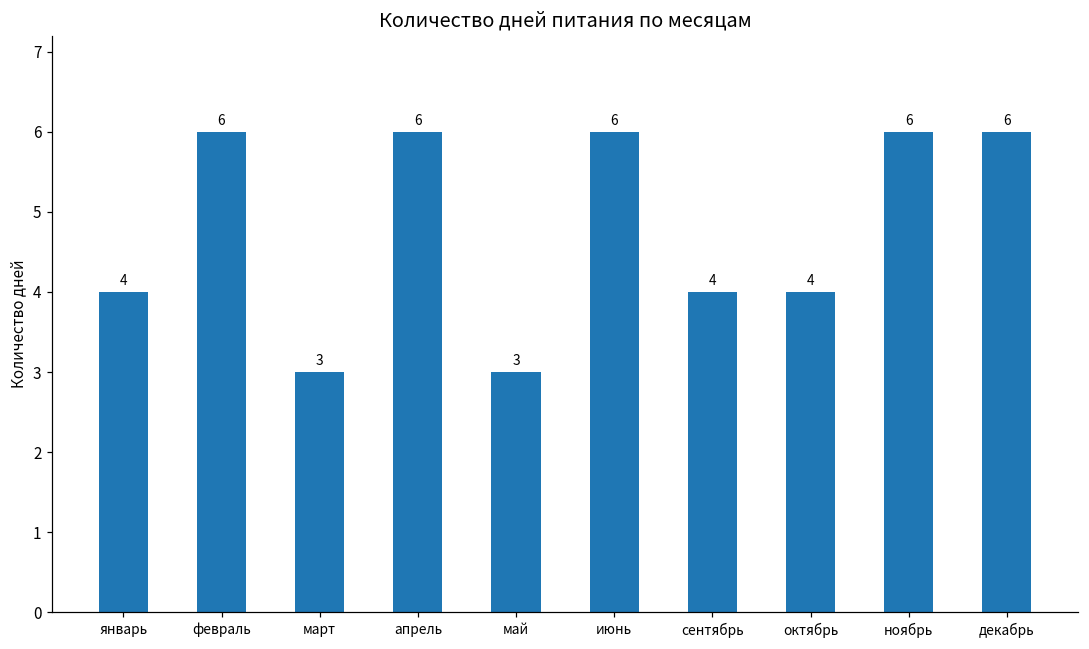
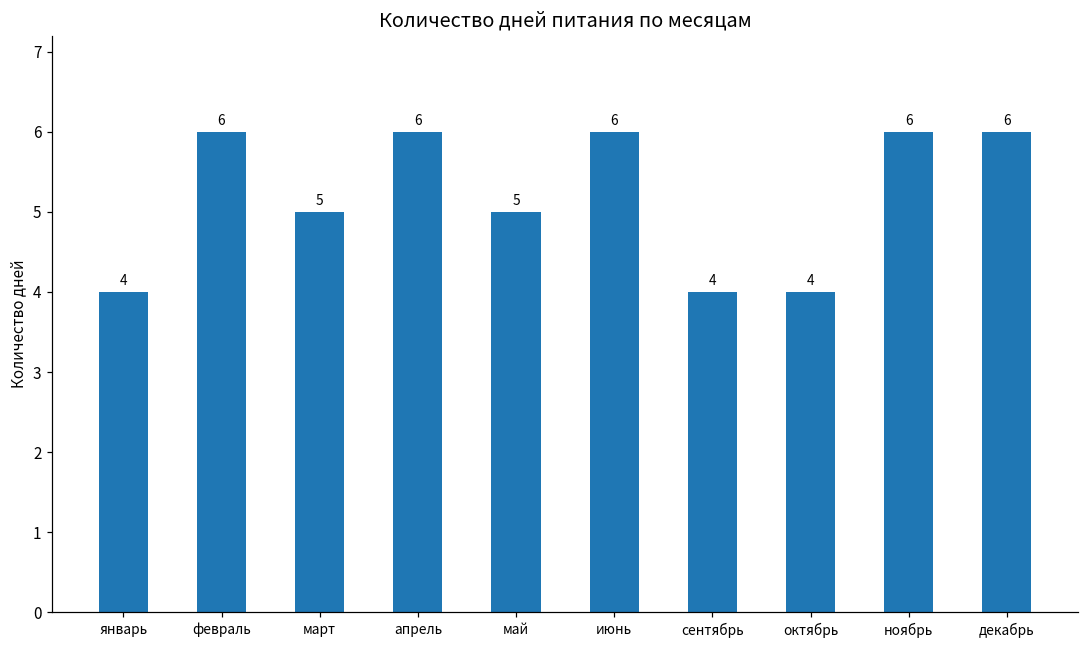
  {
    "январь": 4,
    "февраль": 6,
-   "март": 3,
+   "март": 5,
    "апрель": 6,
-   "май": 3,
+   "май": 5,
    "июнь": 6,
    "сентябрь": 4,
    "октябрь": 4,
    "ноябрь": 6,
    "декабрь": 6
  }
